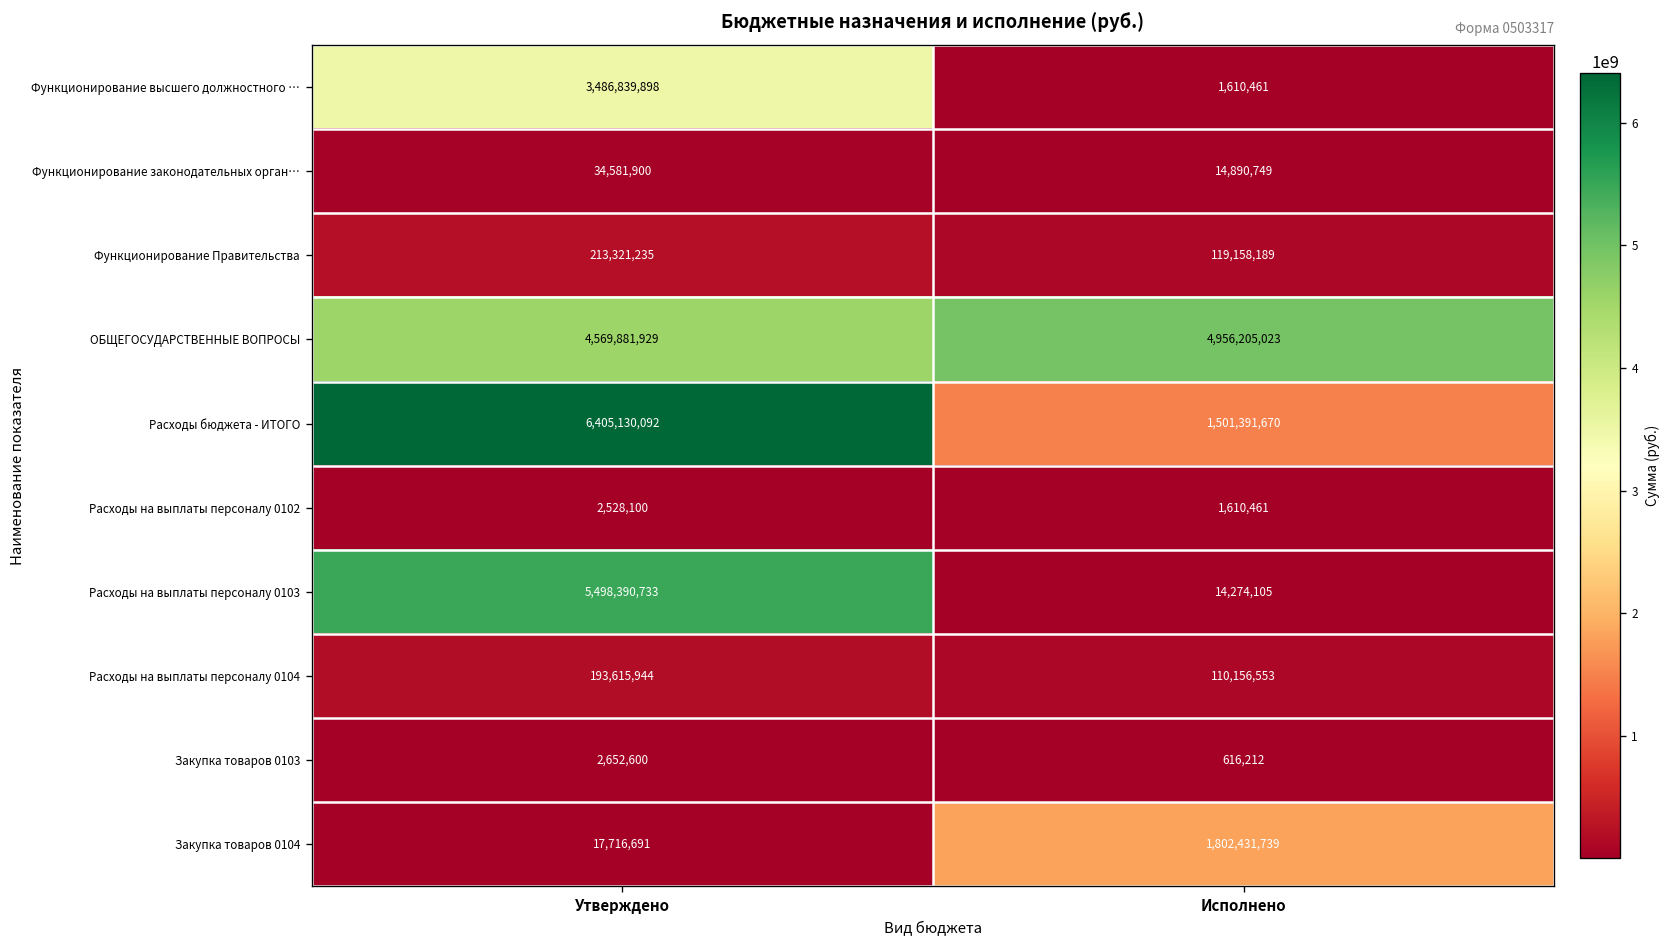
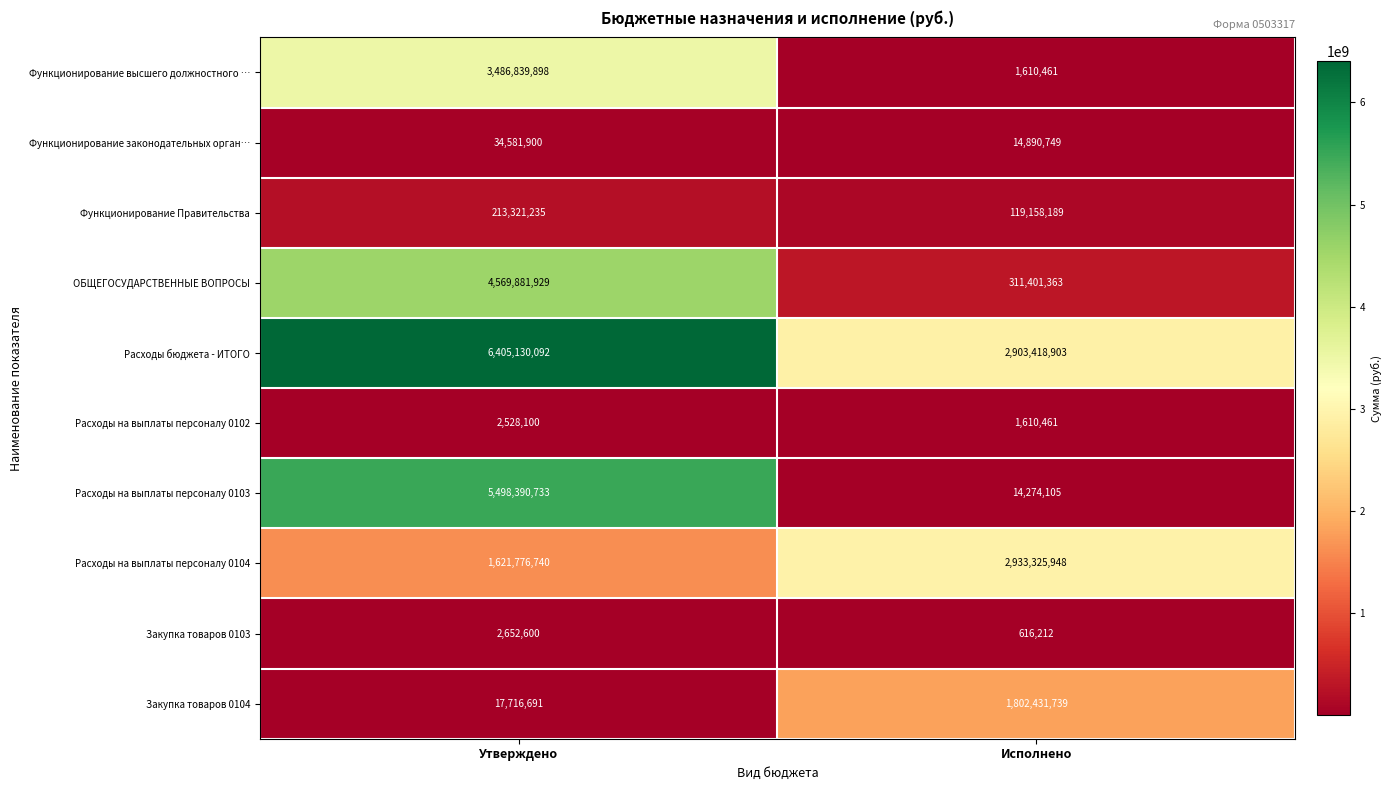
  {
    "Функционирование высшего должностного …": {
      "Утверждено": "3,486,839,898",
      "Исполнено": "1,610,461"
    },
    "Функционирование законодательных орган…": {
      "Утверждено": "34,581,900",
      "Исполнено": "14,890,749"
    },
    "Функционирование Правительства": {
      "Утверждено": "213,321,235",
      "Исполнено": "119,158,189"
    },
    "ОБЩЕГОСУДАРСТВЕННЫЕ ВОПРОСЫ": {
      "Утверждено": "4,569,881,929",
-     "Исполнено": "4,956,205,023"
+     "Исполнено": "311,401,363"
    },
    "Расходы бюджета - ИТОГО": {
      "Утверждено": "6,405,130,092",
-     "Исполнено": "1,501,391,670"
+     "Исполнено": "2,903,418,903"
    },
    "Расходы на выплаты персоналу 0102": {
      "Утверждено": "2,528,100",
      "Исполнено": "1,610,461"
    },
    "Расходы на выплаты персоналу 0103": {
      "Утверждено": "5,498,390,733",
      "Исполнено": "14,274,105"
    },
    "Расходы на выплаты персоналу 0104": {
-     "Утверждено": "193,615,944",
-     "Исполнено": "110,156,553"
+     "Утверждено": "1,621,776,740",
+     "Исполнено": "2,933,325,948"
    },
    "Закупка товаров 0103": {
      "Утверждено": "2,652,600",
      "Исполнено": "616,212"
    },
    "Закупка товаров 0104": {
      "Утверждено": "17,716,691",
      "Исполнено": "1,802,431,739"
    }
  }
